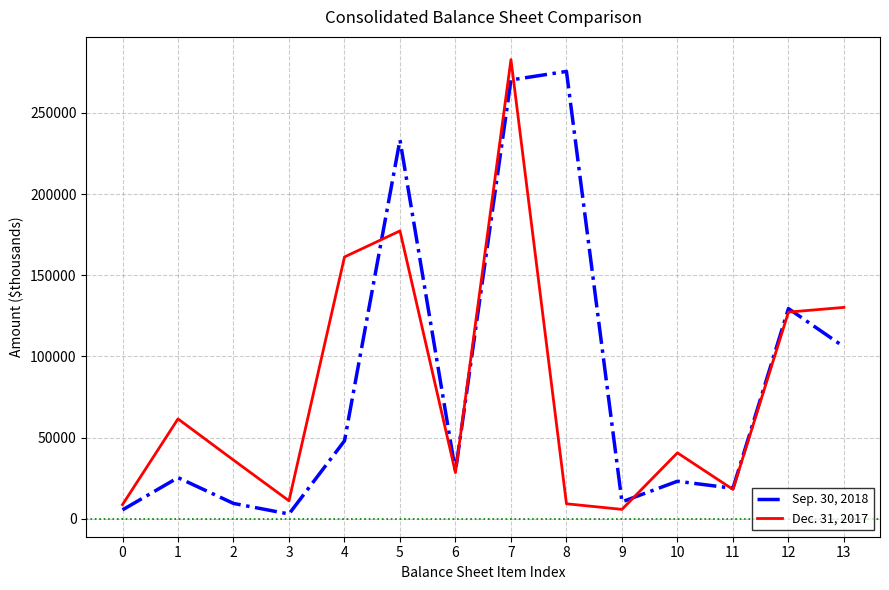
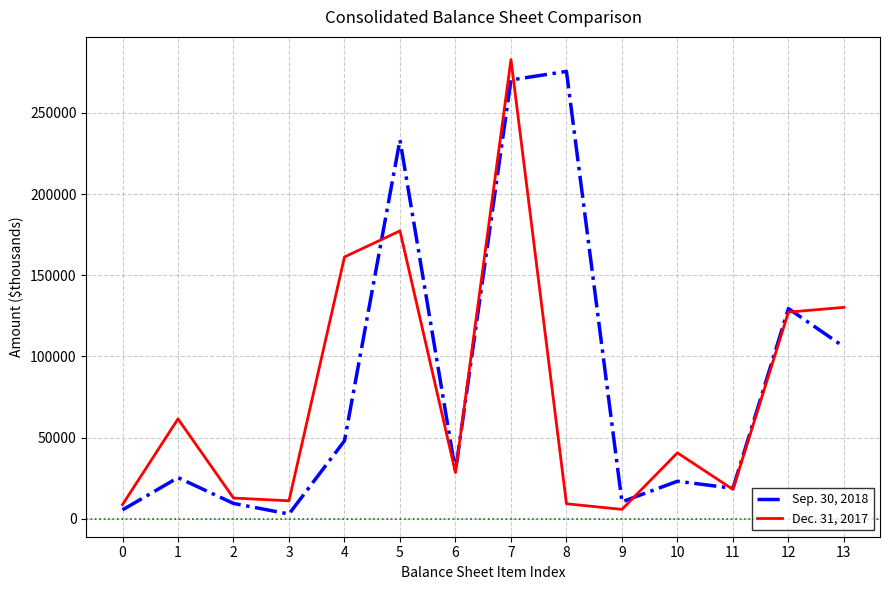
  {
    "Sep. 30, 2018": {
      "0": 6000,
      "1": 25000,
      "2": 10000,
      "3": 3000,
      "4": 48000,
      "5": 233000,
      "7": 270000,
      "8": 276000,
      "9": 11000,
      "10": 23000,
      "12": 129000,
      "13": 106000
    },
    "Dec. 31, 2017": {
      "0": 9000,
      "1": 62000,
-     "2": 36000,
+     "2": 13000,
      "3": 11000,
      "4": 161000,
      "5": 177000,
      "7": 283000,
      "8": 9000,
      "9": 6000,
      "10": 41000,
      "12": 127000,
      "13": 130000
    }
  }
